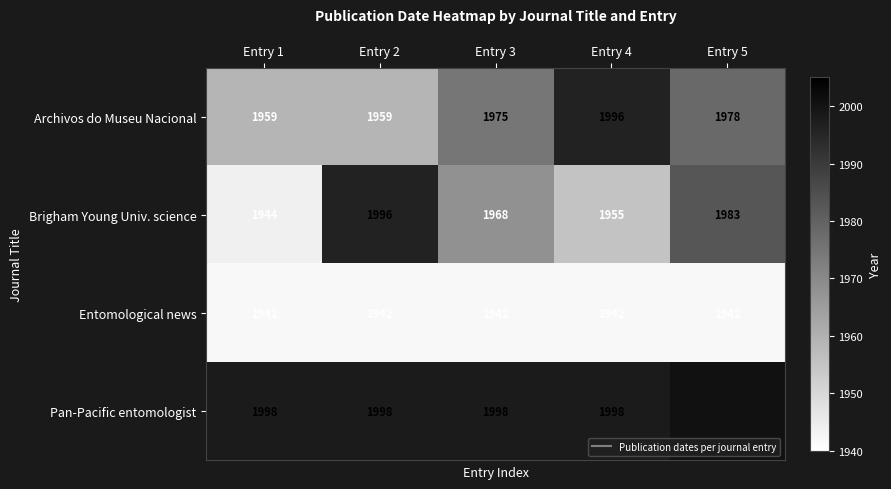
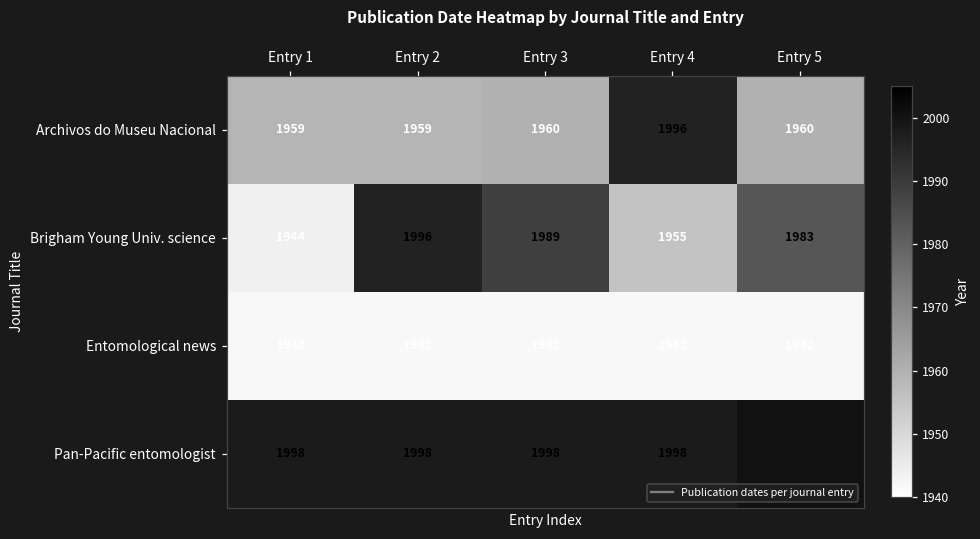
  {
    "Archivos do Museu Nacional": {
      "Entry 1": 1959,
      "Entry 2": 1959,
-     "Entry 3": 1975,
-     "Entry 5": 1978
+     "Entry 3": 1960,
+     "Entry 5": 1960
    },
    "Brigham Young Univ. science": {
-     "Entry 3": 1968,
+     "Entry 3": 1989,
      "Entry 4": 1955,
      "Entry 5": 1983
    }
  }
